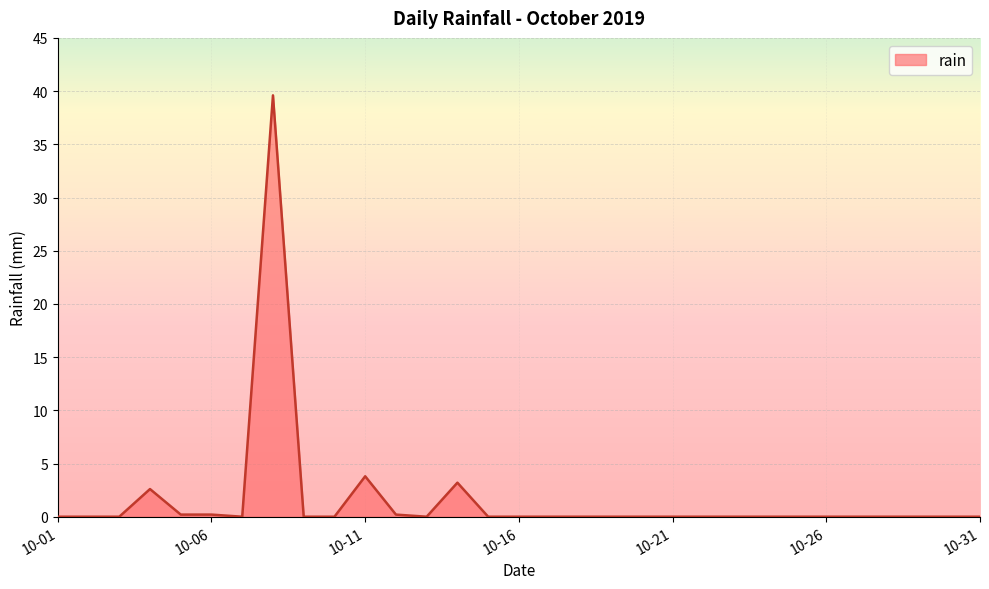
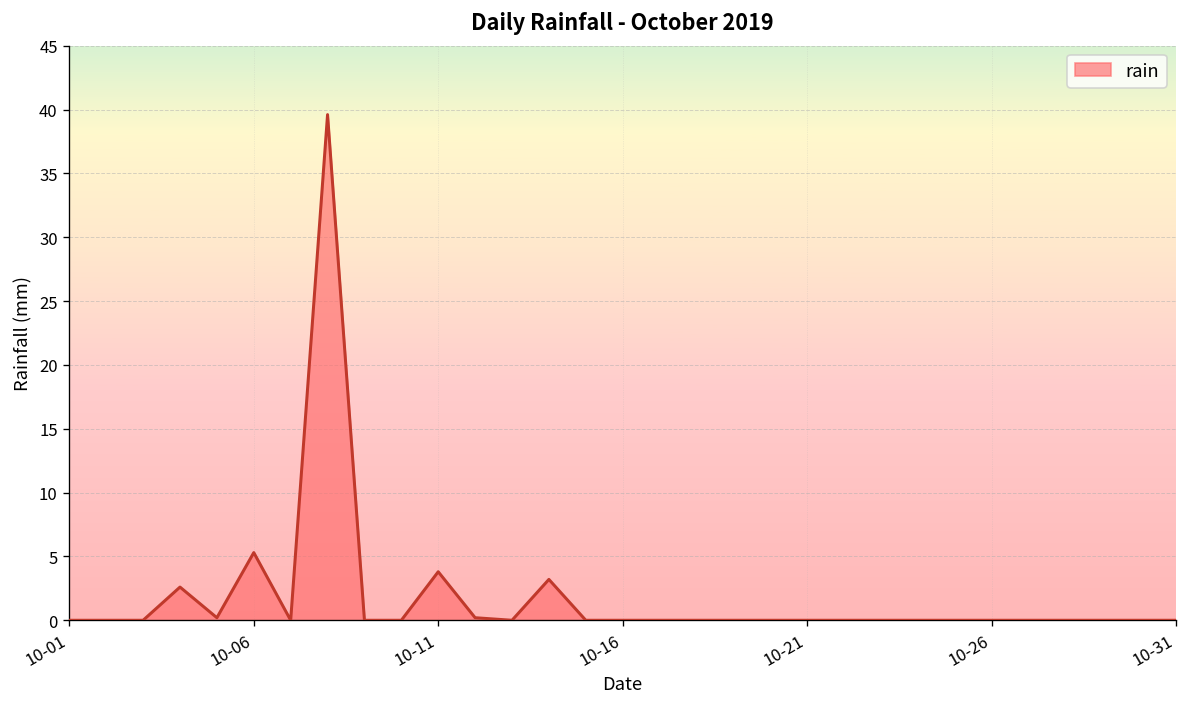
  {
    "10-01": 0.0,
-   "10-06": 0.2,
+   "10-06": 5.3,
    "10-11": 3.8,
    "10-16": 0.0,
    "10-21": 0.0,
    "10-26": 0.0,
    "10-31": 0.0
  }
